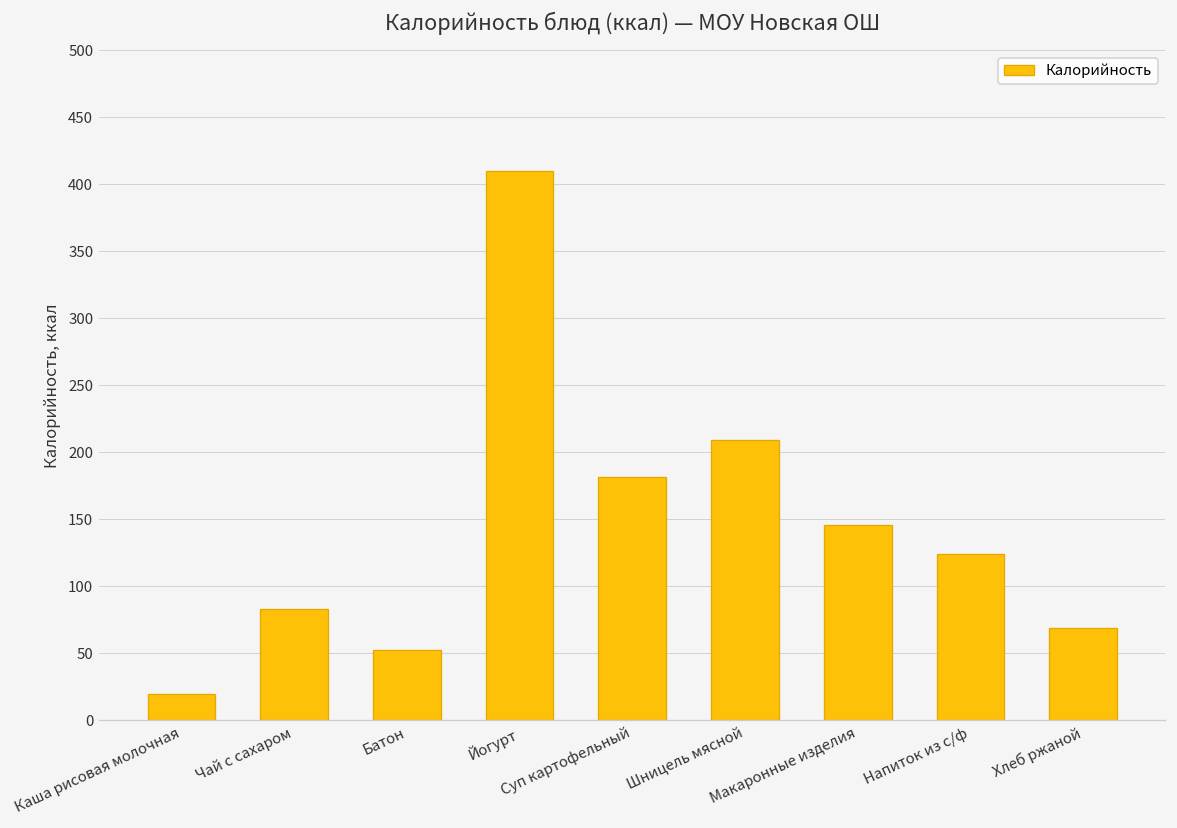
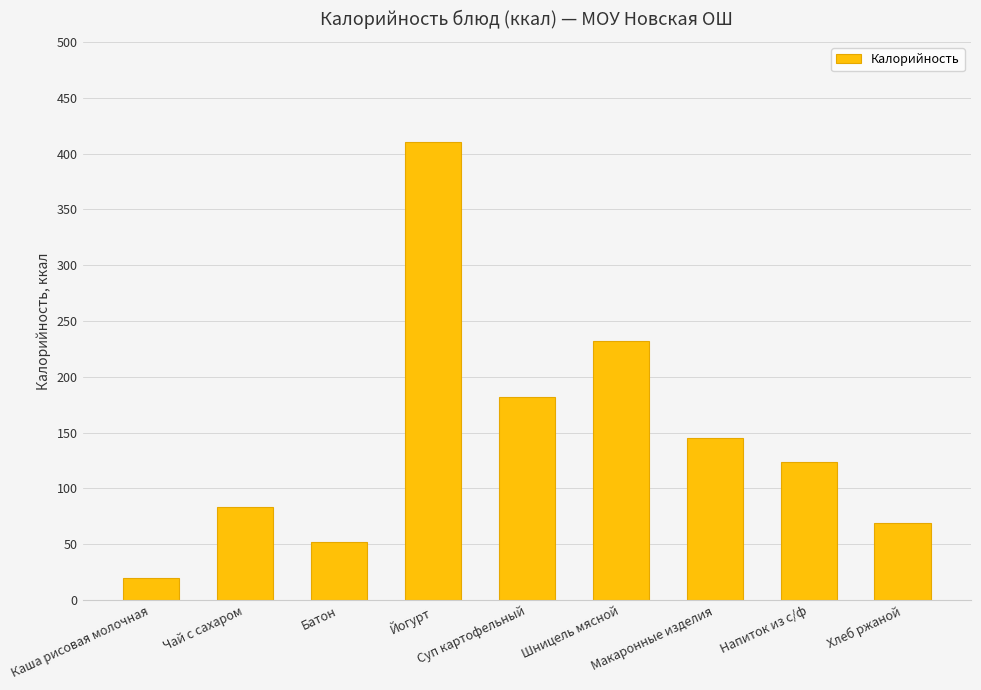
  {
    "Каша рисовая молочная": 20,
    "Чай с сахаром": 83,
    "Батон": 52,
    "Йогурт": 410,
    "Суп картофельный": 182,
-   "Шницель мясной": 209,
+   "Шницель мясной": 232,
    "Макаронные изделия": 146,
    "Напиток из с/ф": 124,
    "Хлеб ржаной": 69
  }
